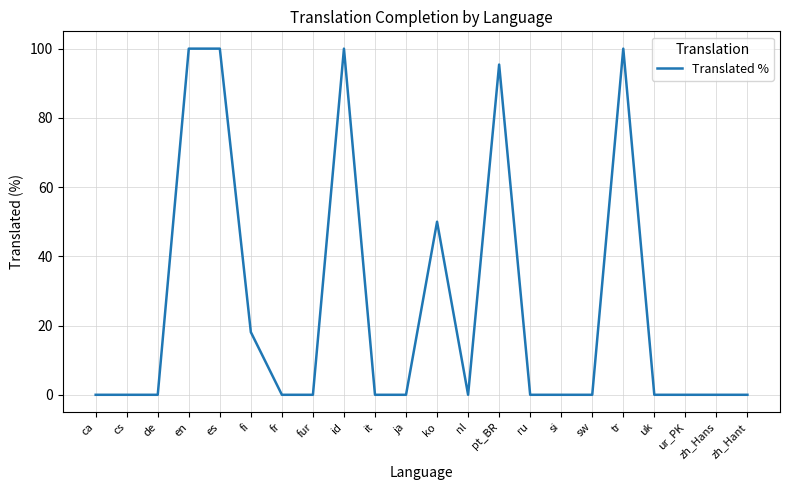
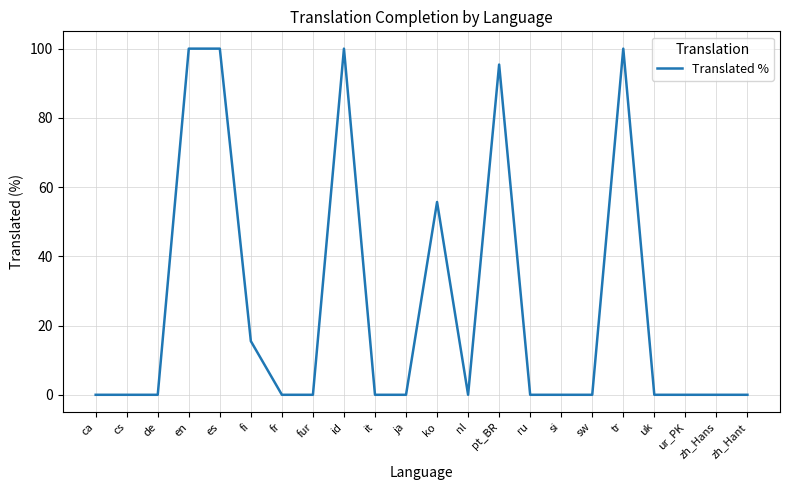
  {
    "ca": 0,
    "cs": 0,
    "de": 0,
    "en": 100,
    "es": 100,
-   "fi": 18,
+   "fi": 16,
    "fr": 0,
    "fur": 0,
    "id": 100,
    "it": 0,
    "ja": 0,
-   "ko": 50,
+   "ko": 56,
    "nl": 0,
    "pt_BR": 95,
    "ru": 0,
    "si": 0,
    "sw": 0,
    "tr": 100,
    "uk": 0,
    "ur_PK": 0,
    "zh_Hans": 0,
    "zh_Hant": 0
  }
